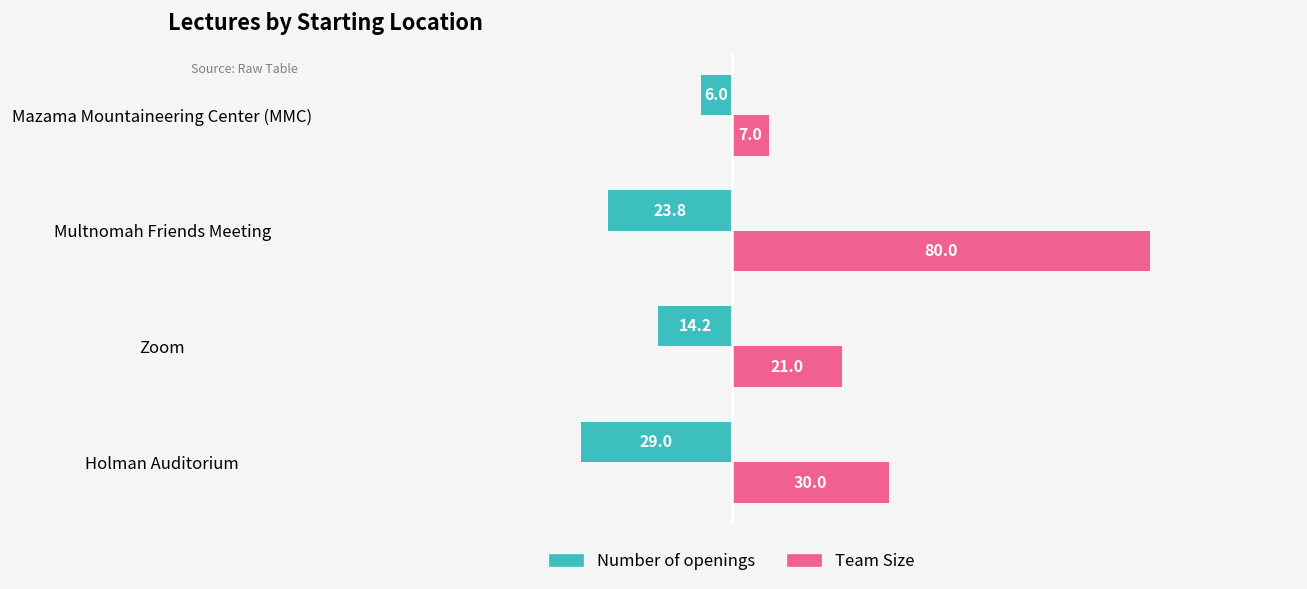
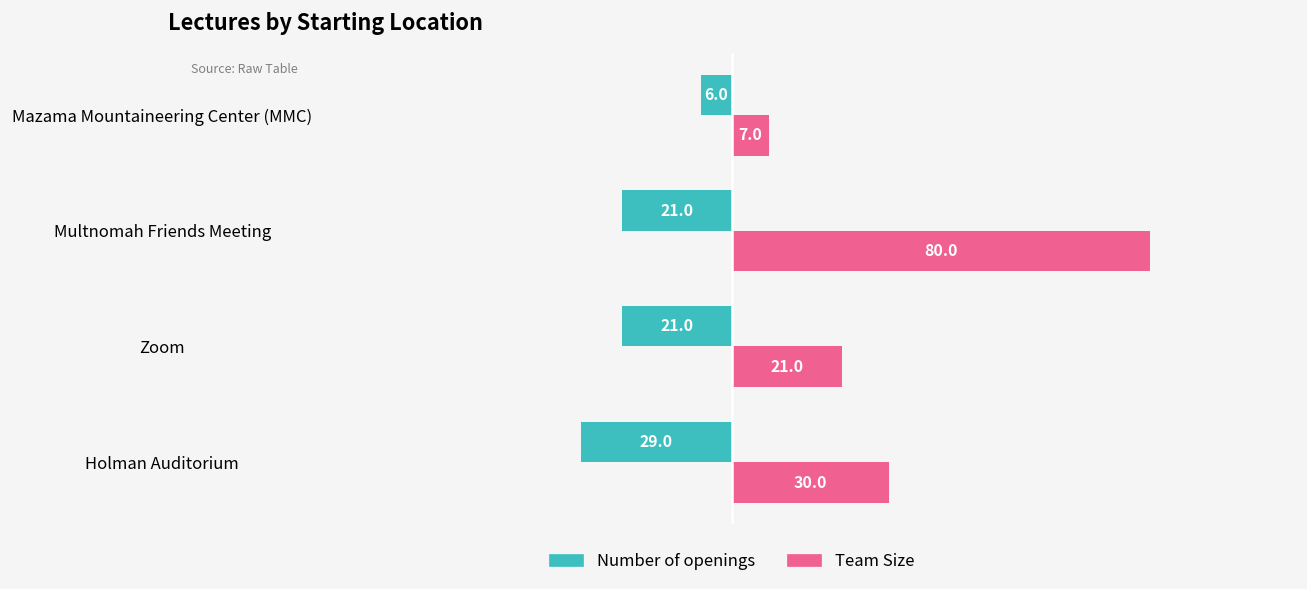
  {
    "Number of openings": {
-     "Multnomah Friends Meeting": 23.8,
-     "Zoom": 14.2
+     "Multnomah Friends Meeting": 21.0,
+     "Zoom": 21.0
    },
    "Team Size": {
      "Mazama Mountaineering Center (MMC)": 7.0,
      "Multnomah Friends Meeting": 80.0,
      "Zoom": 21.0,
      "Holman Auditorium": 30.0
    }
  }
